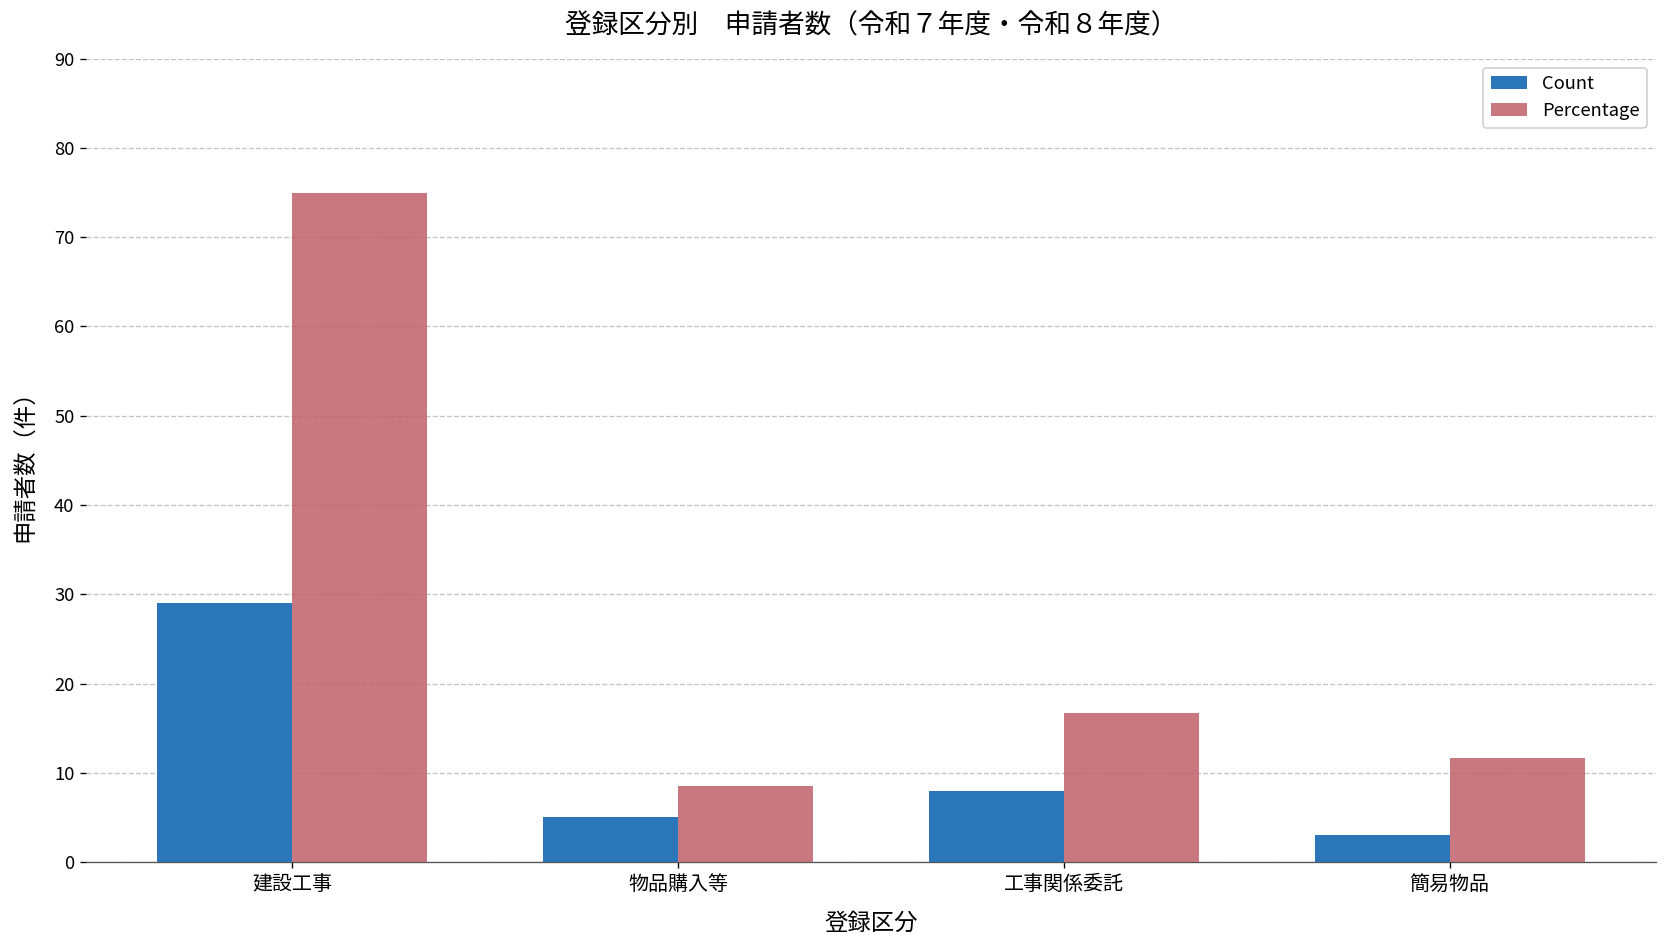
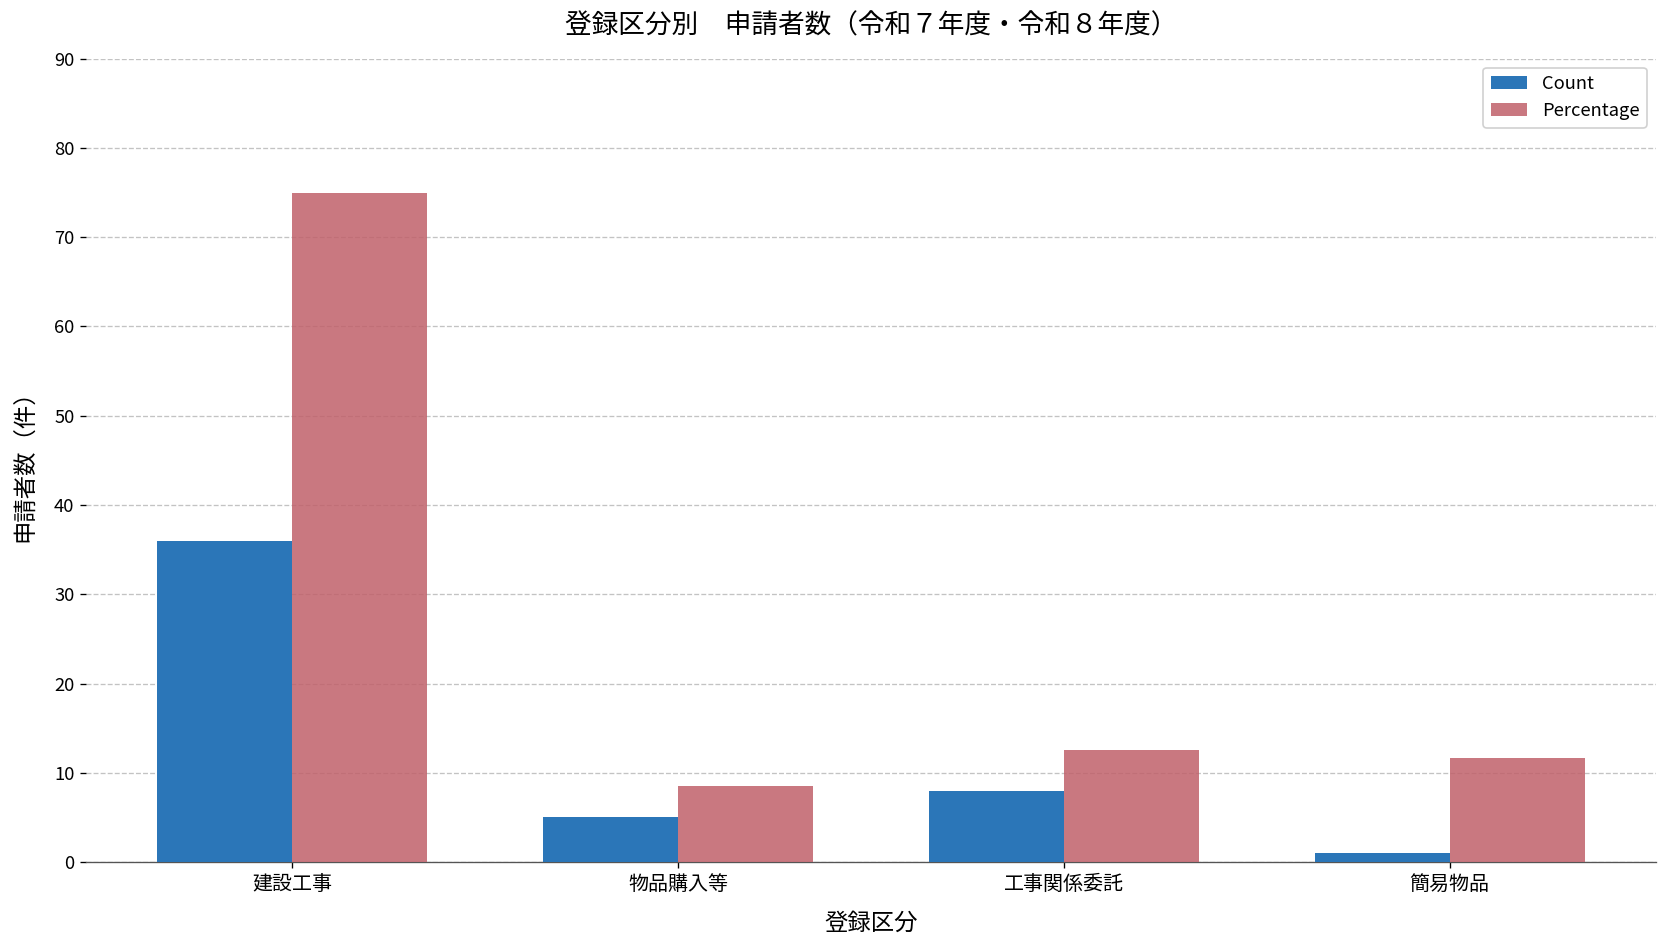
  {
    "Count": {
-     "建設工事": 29,
+     "建設工事": 36,
      "物品購入等": 5,
      "工事関係委託": 8,
-     "簡易物品": 3
+     "簡易物品": 1
    },
    "Percentage": {
      "建設工事": 75,
      "物品購入等": 9,
-     "工事関係委託": 17,
+     "工事関係委託": 13,
      "簡易物品": 12
    }
  }
